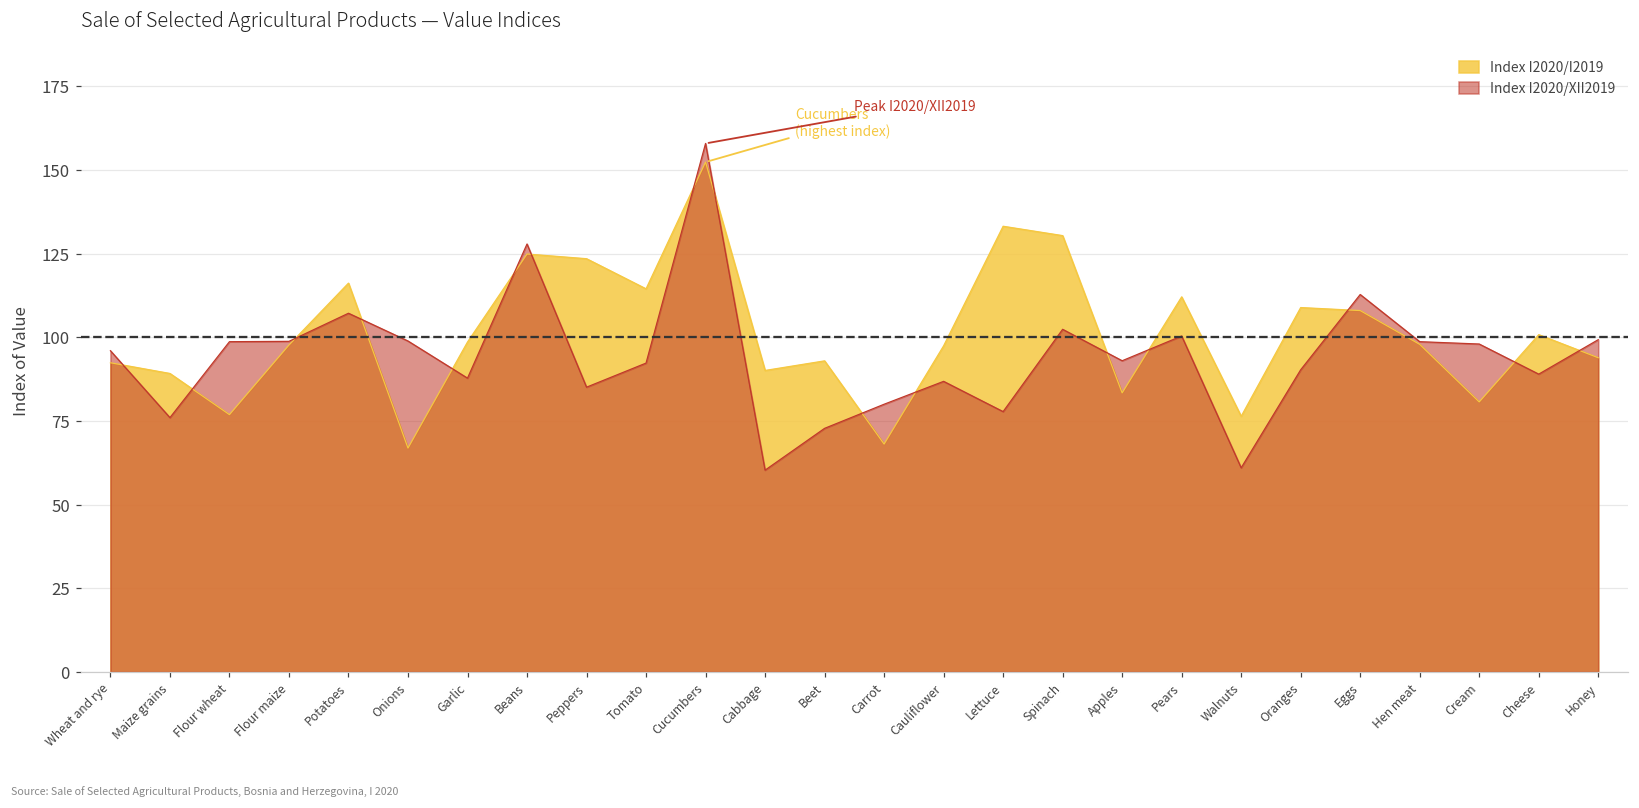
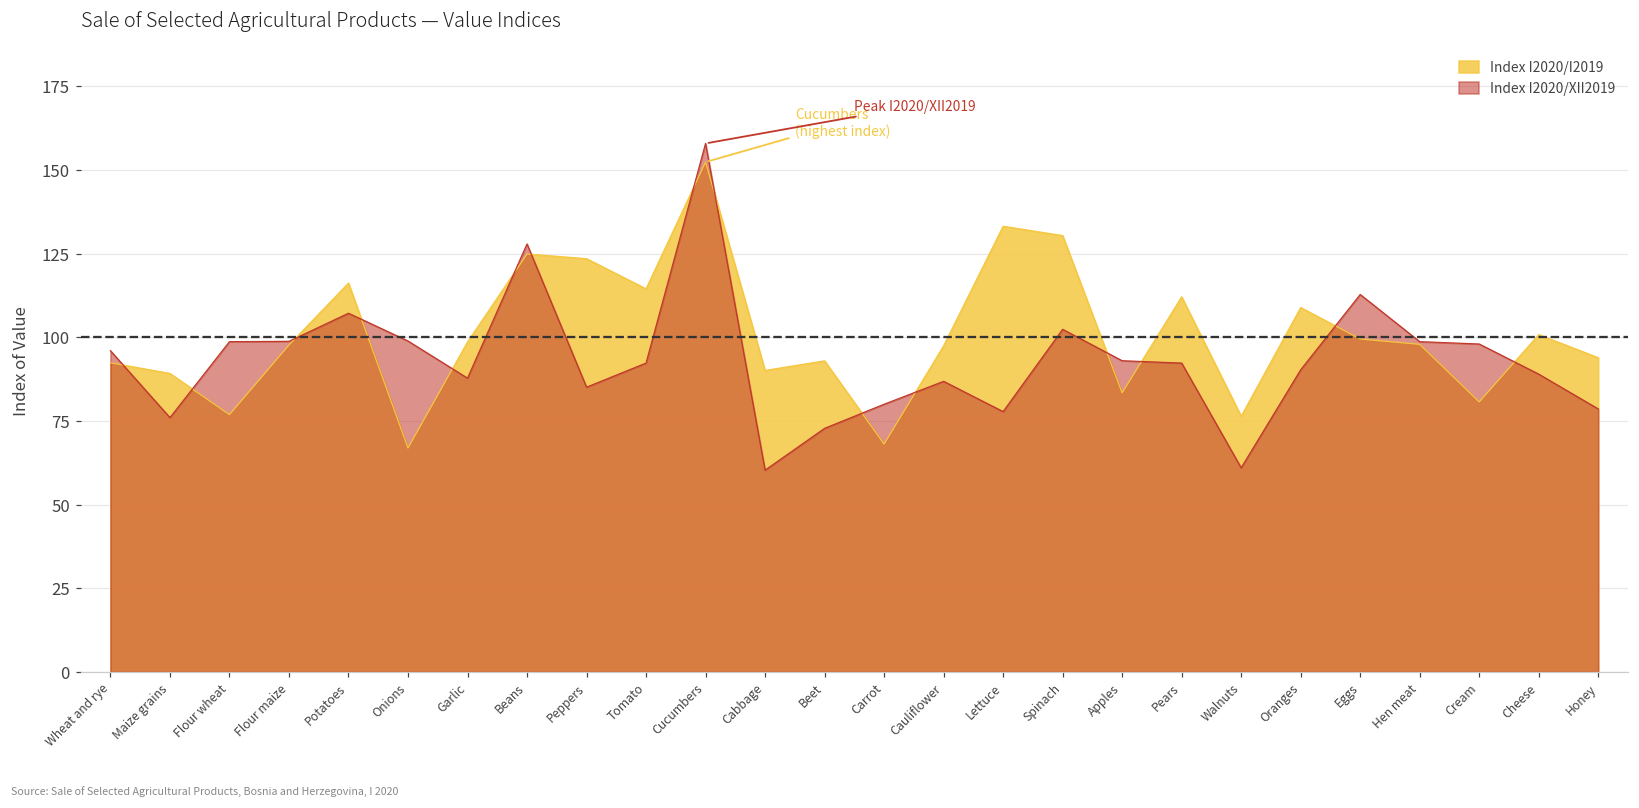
  {
    "Index I2020/I2019": {
      "Wheat and rye": 92,
      "Maize grains": 89,
      "Flour wheat": 77,
      "Flour maize": 98,
      "Potatoes": 116,
      "Onions": 67,
      "Garlic": 99,
      "Beans": 125,
      "Peppers": 124,
      "Tomato": 115,
      "Cucumbers": 152,
      "Cabbage": 90,
      "Beet": 93,
      "Carrot": 68,
      "Cauliflower": 97,
      "Lettuce": 133,
      "Spinach": 130,
      "Apples": 83,
      "Pears": 112,
      "Walnuts": 76,
      "Oranges": 109,
-     "Eggs": 108,
+     "Eggs": 100,
      "Cream": 81,
      "Cheese": 101,
      "Honey": 94
    },
    "Index I2020/XII2019": {
      "Wheat and rye": 96,
      "Maize grains": 76,
      "Flour wheat": 99,
      "Flour maize": 99,
      "Potatoes": 107,
      "Onions": 99,
      "Garlic": 88,
      "Beans": 128,
      "Peppers": 85,
      "Tomato": 92,
      "Cucumbers": 158,
      "Cabbage": 60,
      "Beet": 73,
      "Carrot": 80,
      "Cauliflower": 87,
      "Lettuce": 78,
      "Spinach": 102,
      "Apples": 93,
-     "Pears": 100,
+     "Pears": 92,
      "Walnuts": 61,
      "Oranges": 90,
      "Eggs": 113,
      "Cream": 98,
      "Cheese": 89,
-     "Honey": 99
+     "Honey": 79
    }
  }
